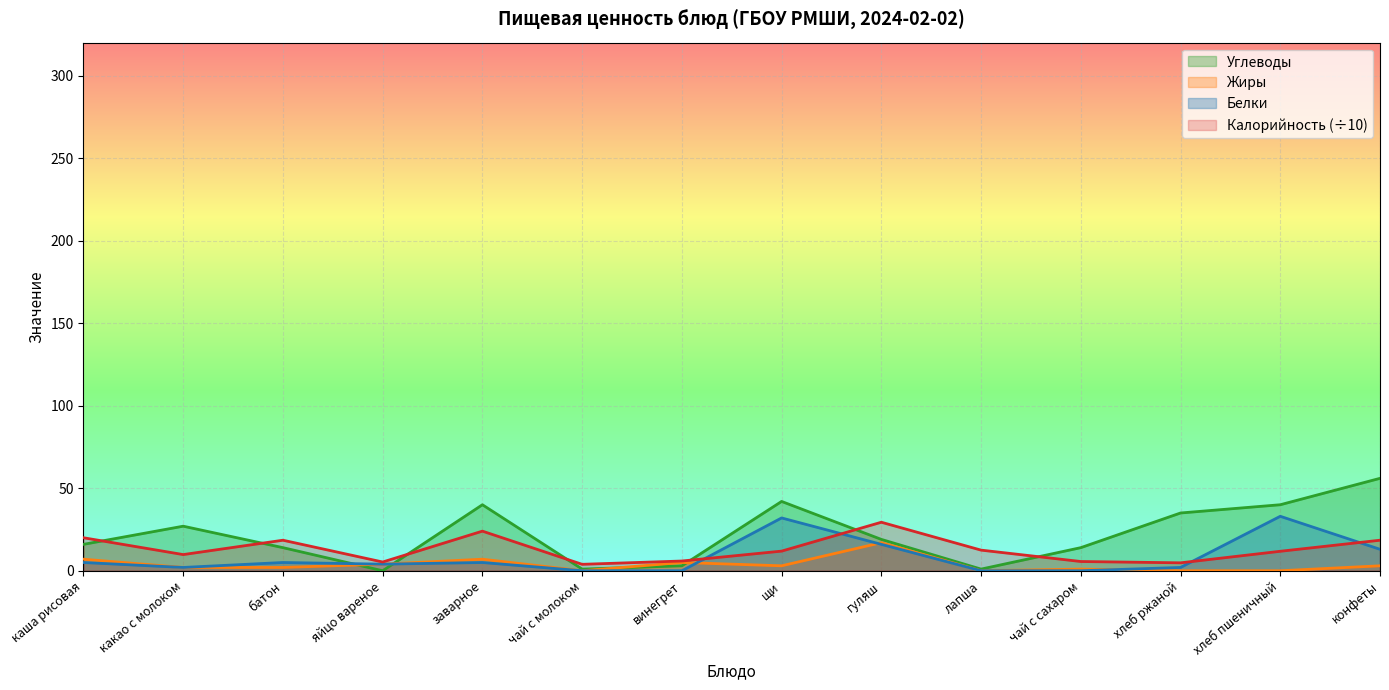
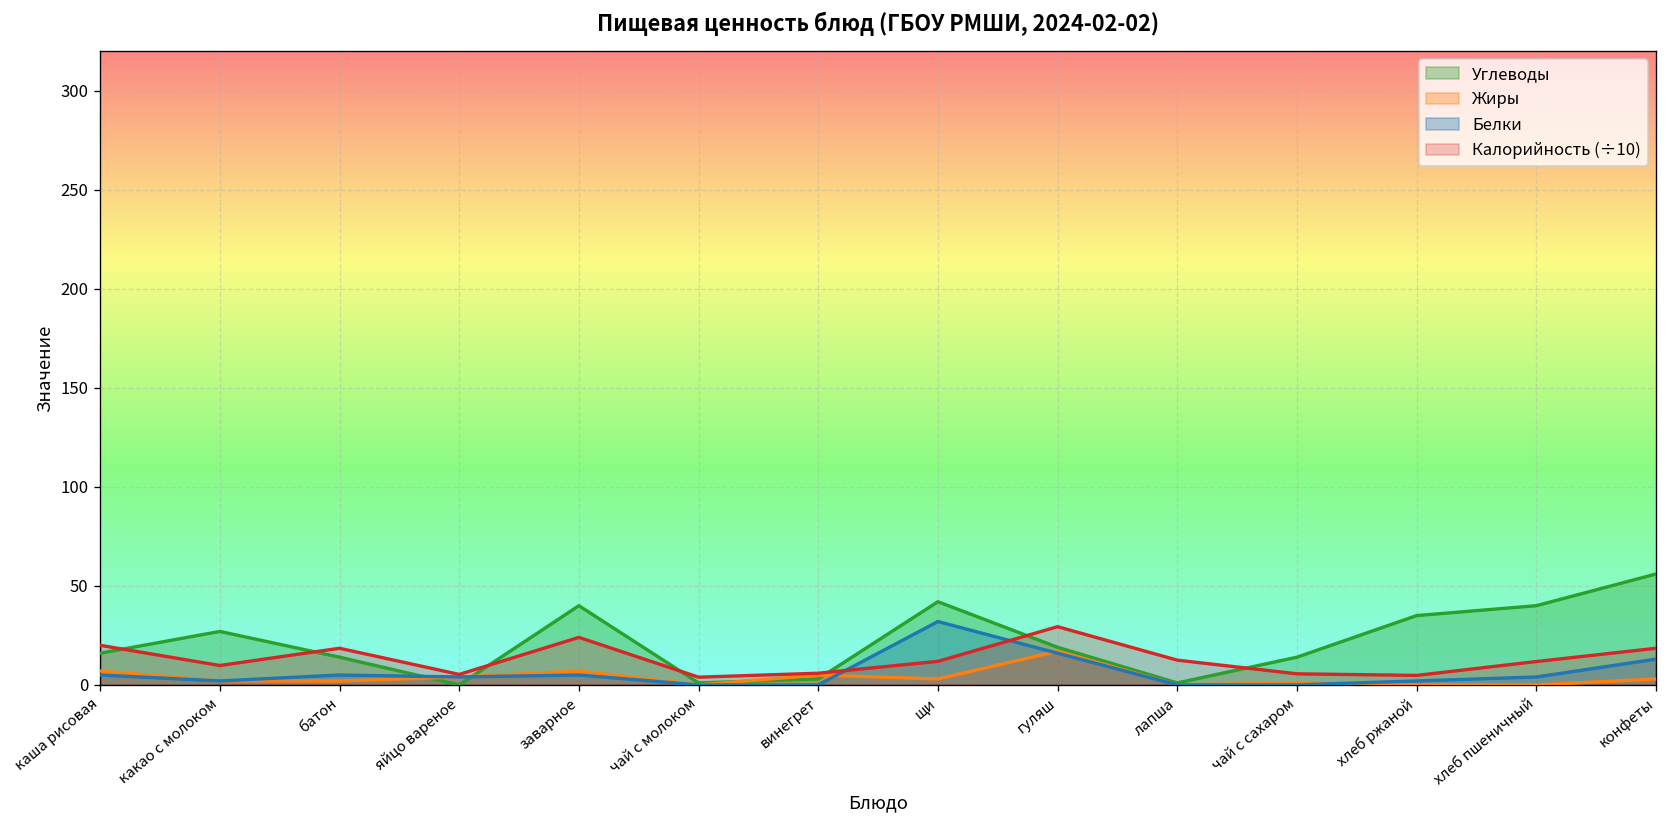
  {
    "Углеводы": {
      "каша рисовая": 16,
      "какао с молоком": 27,
      "батон": 14,
      "яйцо вареное": 0,
      "заварное": 40,
      "винегрет": 3,
      "щи": 42,
      "гуляш": 19,
      "чай с сахаром": 14,
      "хлеб ржаной": 35,
      "хлеб пшеничный": 40,
      "конфеты": 56
    },
    "Белки": {
      "каша рисовая": 5,
      "батон": 5,
      "заварное": 5,
      "винегрет": 0,
      "щи": 32,
      "хлеб ржаной": 2,
-     "хлеб пшеничный": 33,
+     "хлеб пшеничный": 4,
      "конфеты": 13
    }
  }
